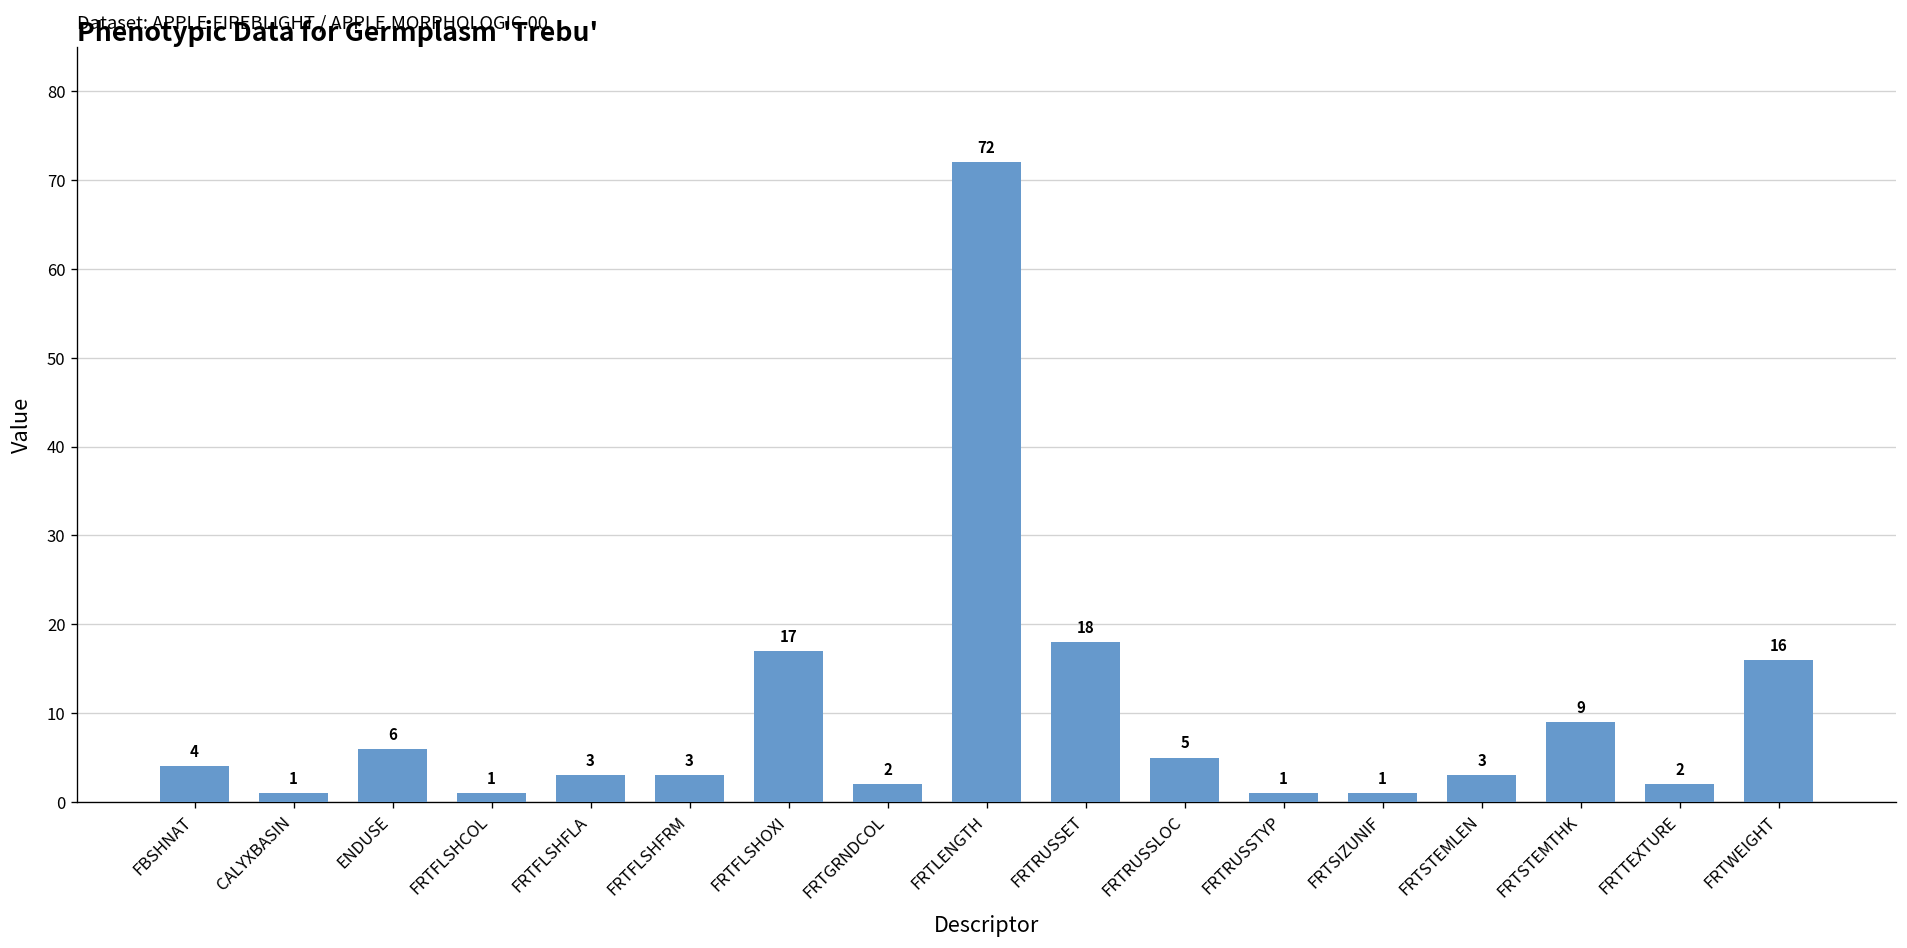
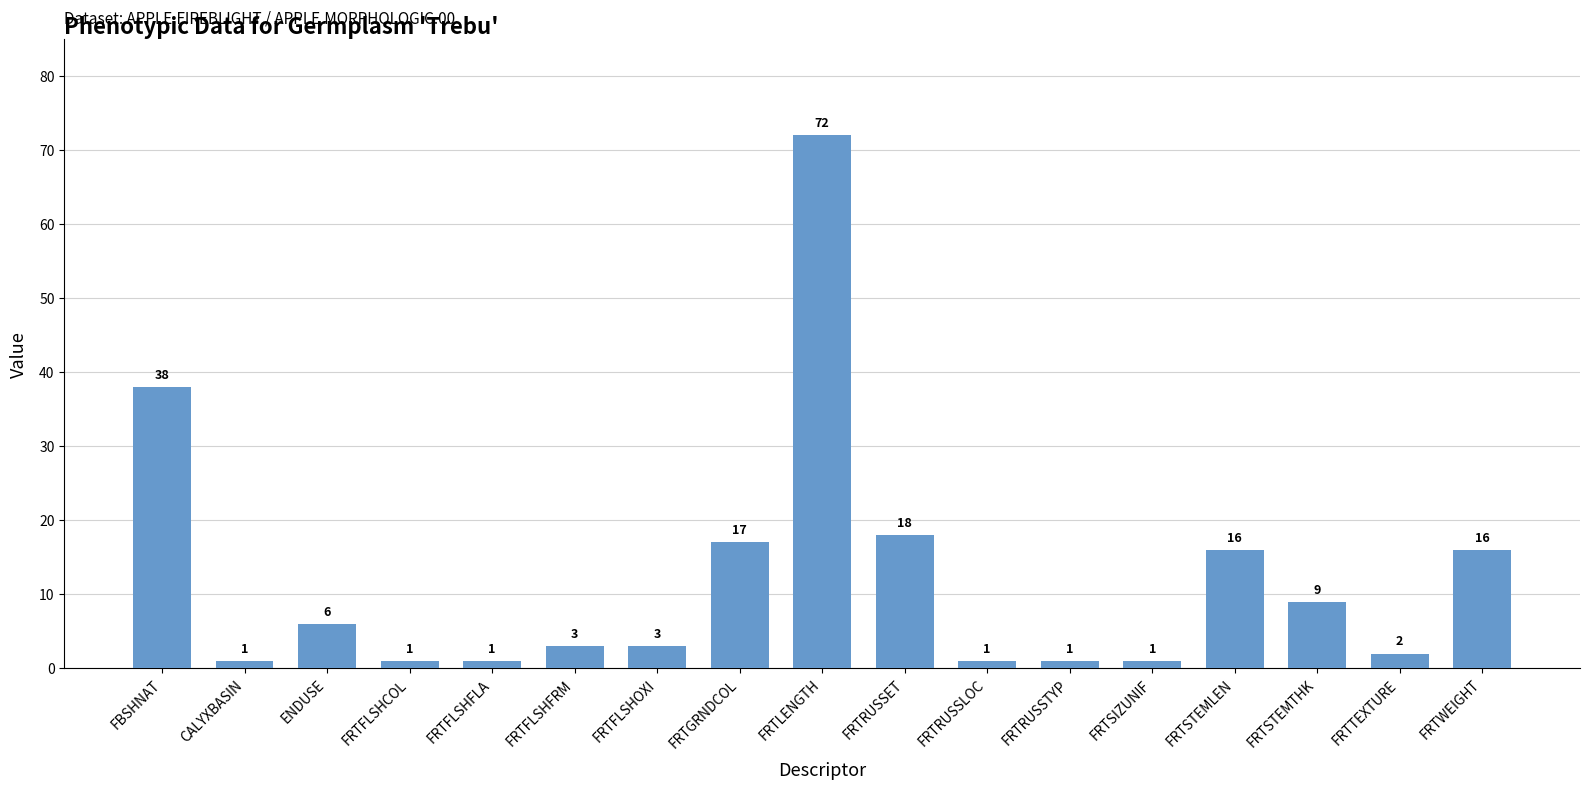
  {
-   "FBSHNAT": 4,
+   "FBSHNAT": 38,
    "CALYXBASIN": 1,
    "ENDUSE": 6,
    "FRTFLSHCOL": 1,
-   "FRTFLSHFLA": 3,
+   "FRTFLSHFLA": 1,
    "FRTFLSHFRM": 3,
-   "FRTFLSHOXI": 17,
-   "FRTGRNDCOL": 2,
+   "FRTFLSHOXI": 3,
+   "FRTGRNDCOL": 17,
    "FRTLENGTH": 72,
    "FRTRUSSET": 18,
-   "FRTRUSSLOC": 5,
+   "FRTRUSSLOC": 1,
    "FRTRUSSTYP": 1,
    "FRTSIZUNIF": 1,
-   "FRTSTEMLEN": 3,
+   "FRTSTEMLEN": 16,
    "FRTSTEMTHK": 9,
    "FRTTEXTURE": 2,
    "FRTWEIGHT": 16
  }
